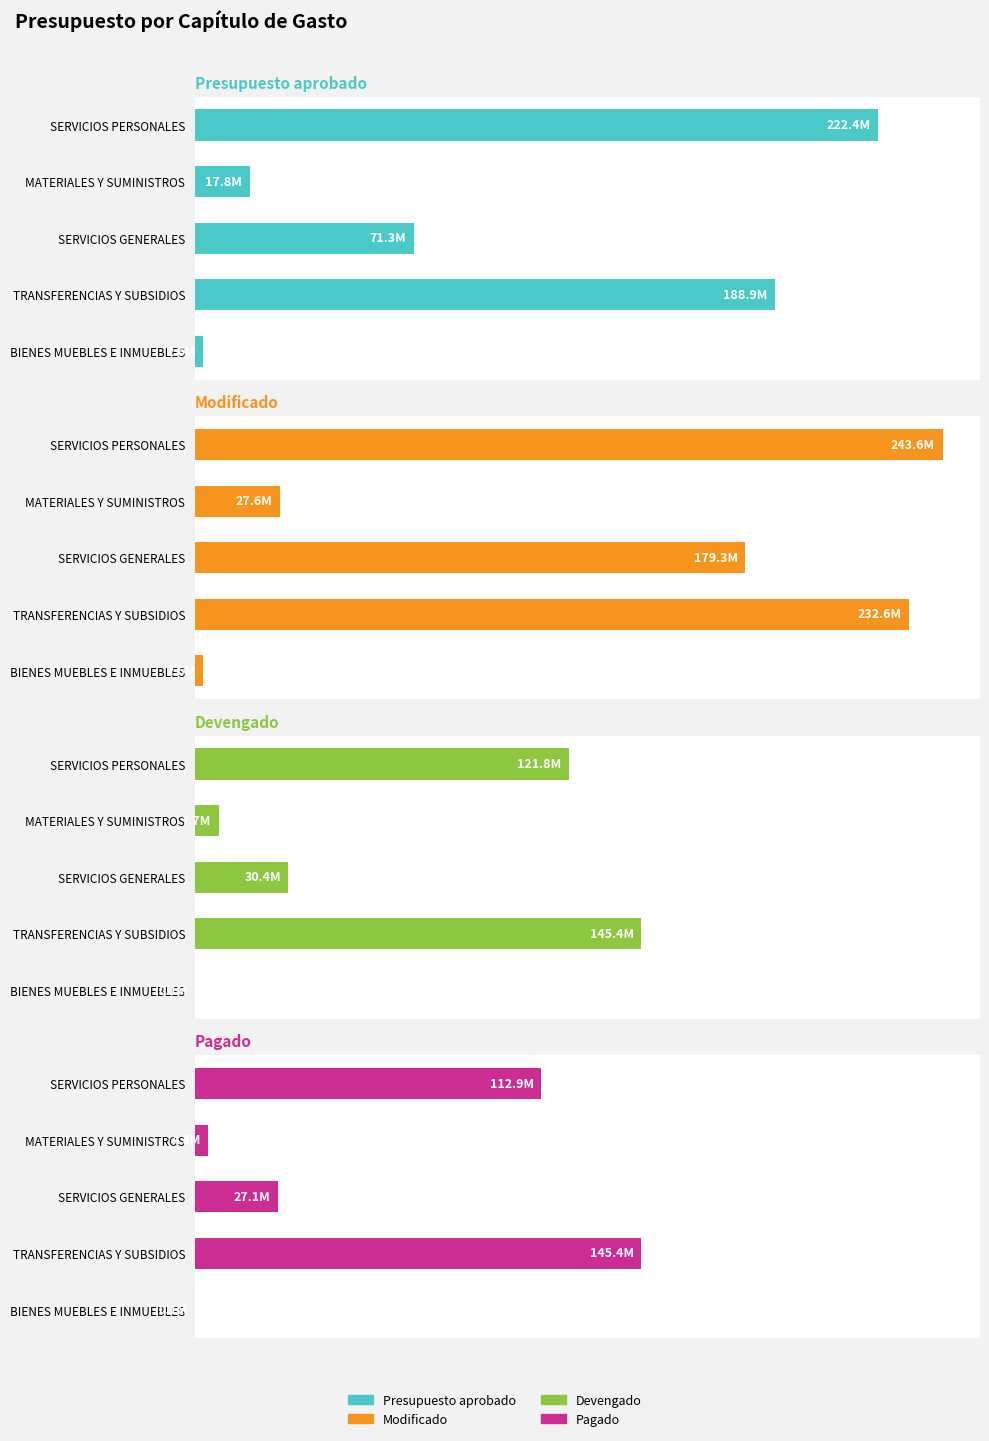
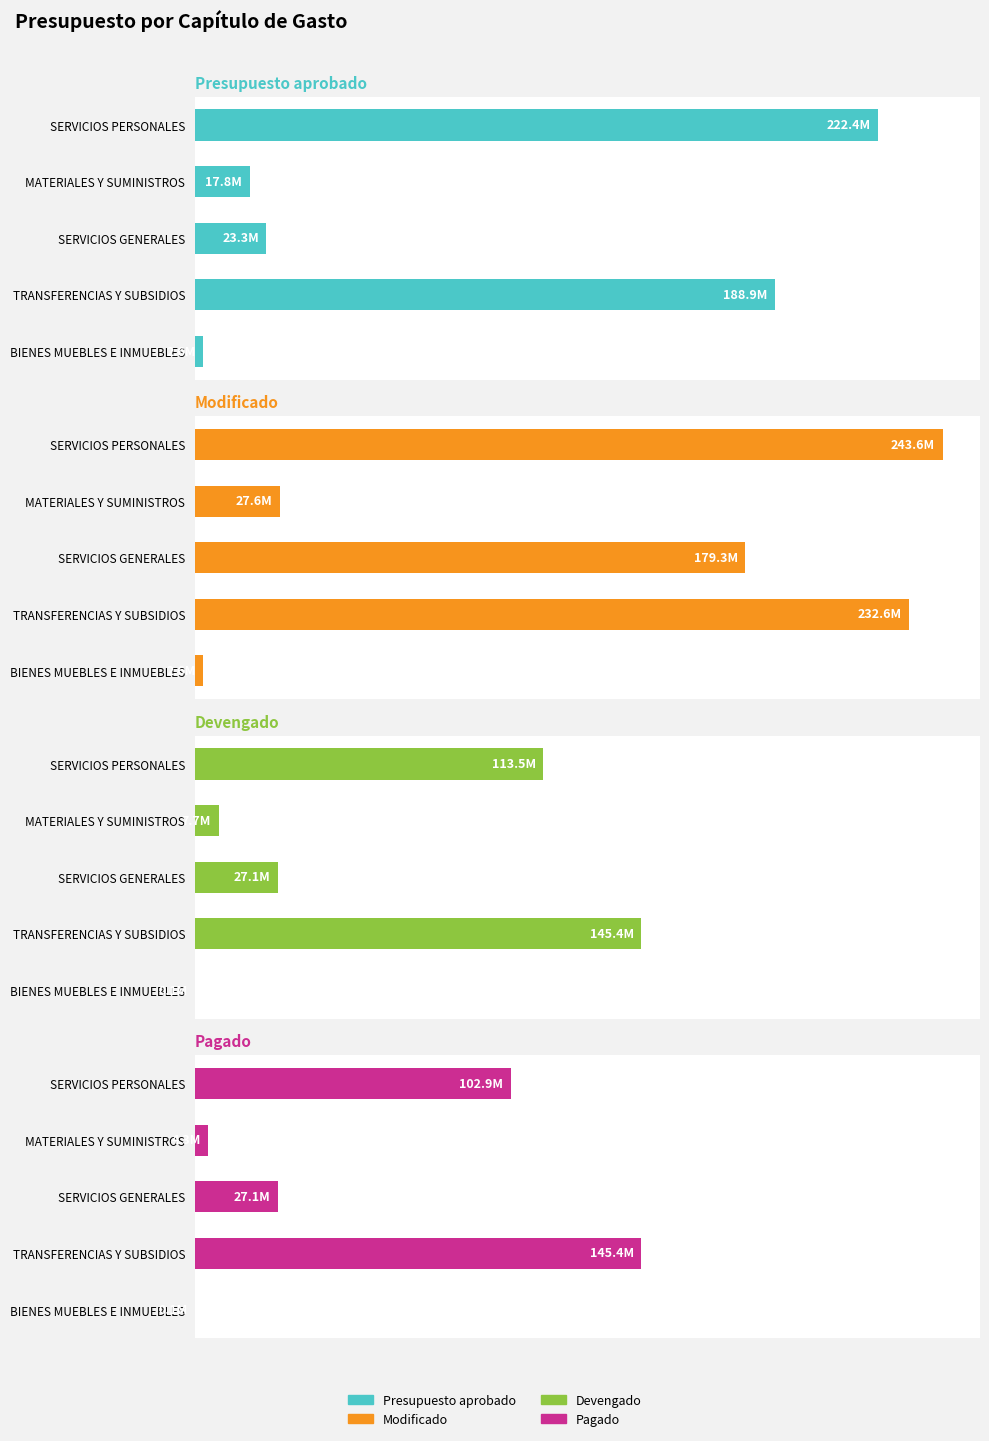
  {
    "Presupuesto aprobado": {
      "SERVICIOS PERSONALES": "222.4M",
      "MATERIALES Y SUMINISTROS": "17.8M",
-     "SERVICIOS GENERALES": "71.3M",
+     "SERVICIOS GENERALES": "23.3M",
      "TRANSFERENCIAS Y SUBSIDIOS": "188.9M"
    },
    "Modificado": {
      "SERVICIOS PERSONALES": "243.6M",
      "MATERIALES Y SUMINISTROS": "27.6M",
      "SERVICIOS GENERALES": "179.3M",
      "TRANSFERENCIAS Y SUBSIDIOS": "232.6M"
    },
    "Devengado": {
-     "SERVICIOS PERSONALES": "121.8M",
+     "SERVICIOS PERSONALES": "113.5M",
      "MATERIALES Y SUMINISTROS": "7.7M",
-     "SERVICIOS GENERALES": "30.4M",
+     "SERVICIOS GENERALES": "27.1M",
      "TRANSFERENCIAS Y SUBSIDIOS": "145.4M"
    },
    "Pagado": {
-     "SERVICIOS PERSONALES": "112.9M",
+     "SERVICIOS PERSONALES": "102.9M",
      "SERVICIOS GENERALES": "27.1M",
      "TRANSFERENCIAS Y SUBSIDIOS": "145.4M"
    }
  }
